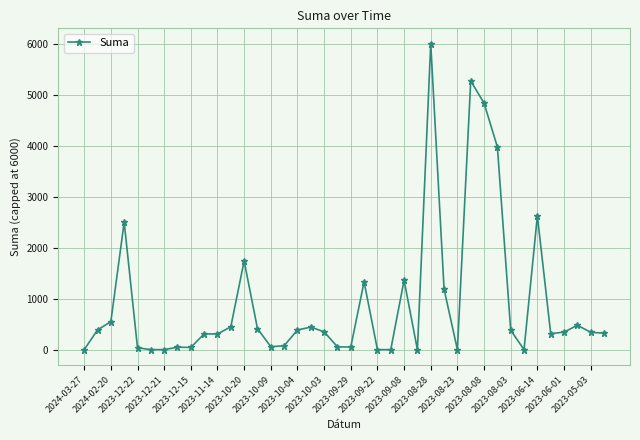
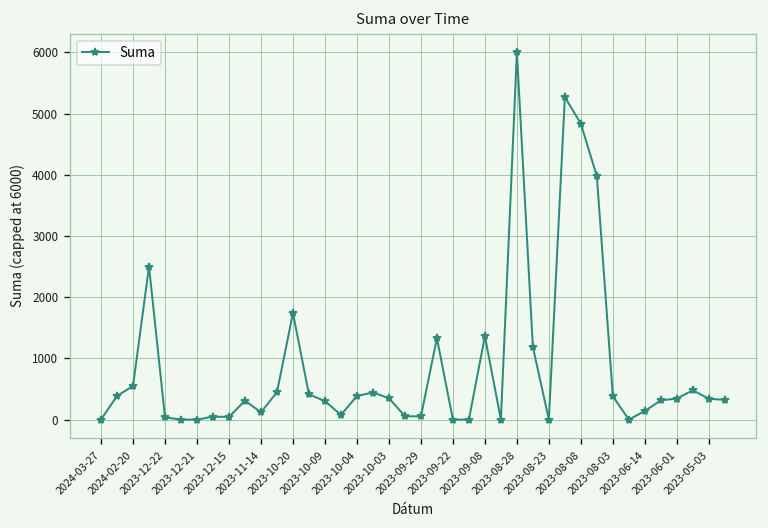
  {
    "2024-03-27": 0,
    "2024-02-20": 500,
    "2023-12-22": 0,
-   "2023-11-14": 300,
+   "2023-11-14": 100,
    "2023-10-20": 1700,
-   "2023-10-09": 100,
+   "2023-10-09": 300,
    "2023-10-03": 400,
    "2023-09-22": 0,
    "2023-09-08": 1400,
    "2023-08-28": 6000,
    "2023-08-03": 400,
-   "2023-06-14": 2600,
+   "2023-06-14": 100,
    "2023-05-03": 300
  }
